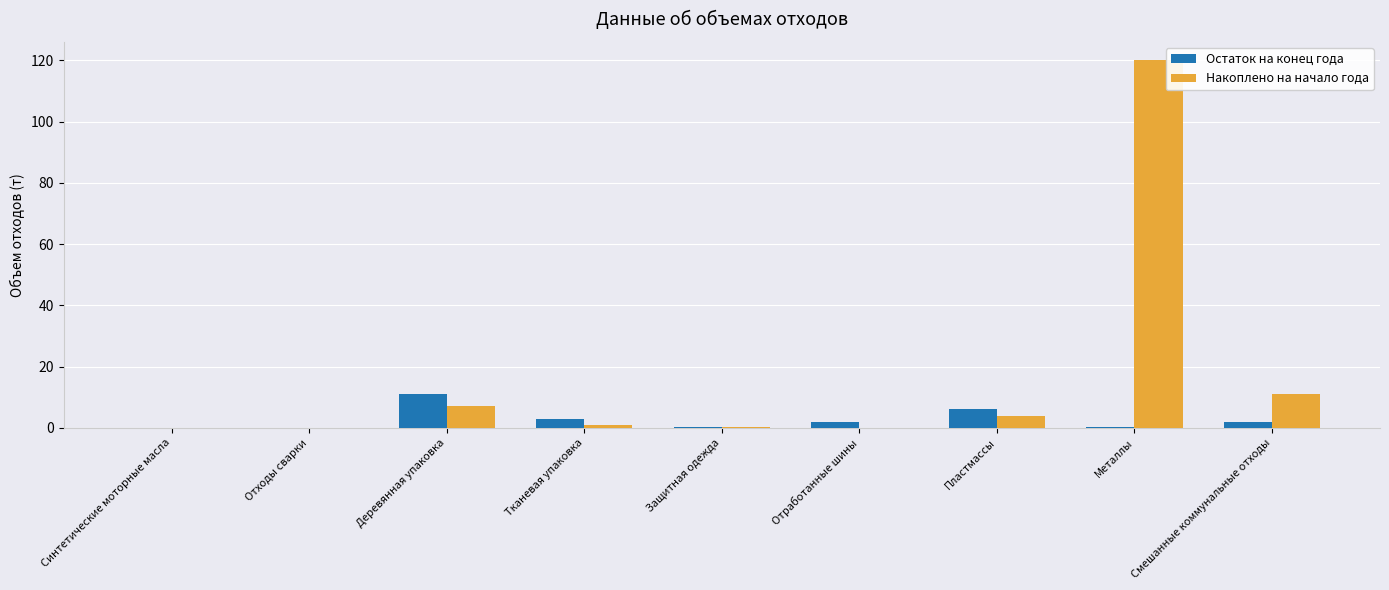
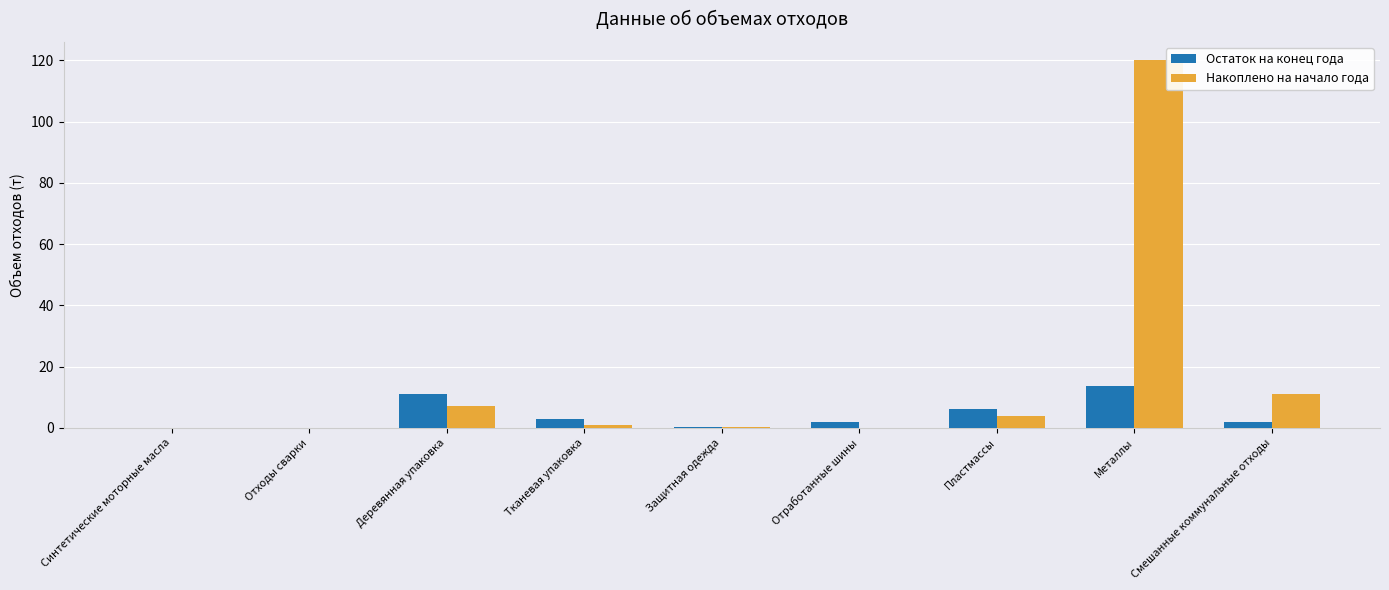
  {
    "Остаток на конец года": {
      "Синтетические моторные масла": 0,
      "Деревянная упаковка": 11,
      "Тканевая упаковка": 3,
      "Отработанные шины": 2,
      "Пластмассы": 6,
-     "Металлы": 0,
+     "Металлы": 14,
      "Смешанные коммунальные отходы": 2
    },
    "Накоплено на начало года": {
      "Синтетические моторные масла": 0,
      "Отходы сварки": 0,
      "Деревянная упаковка": 7,
      "Тканевая упаковка": 1,
      "Отработанные шины": 0,
      "Пластмассы": 4,
      "Металлы": 120,
      "Смешанные коммунальные отходы": 11
    }
  }
